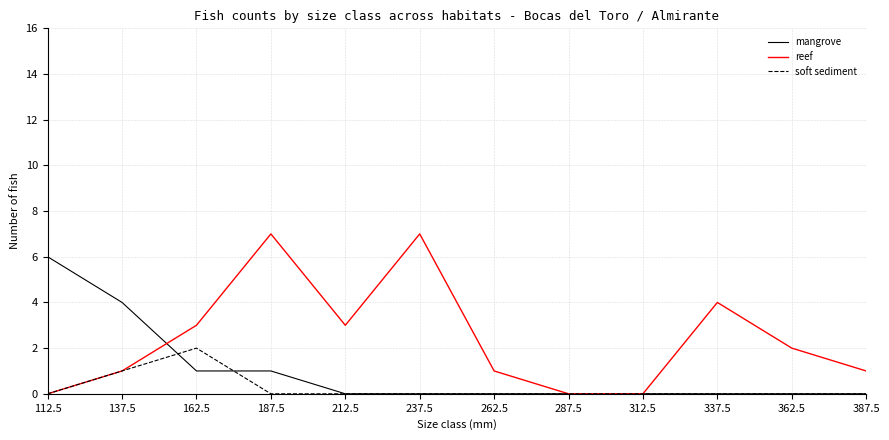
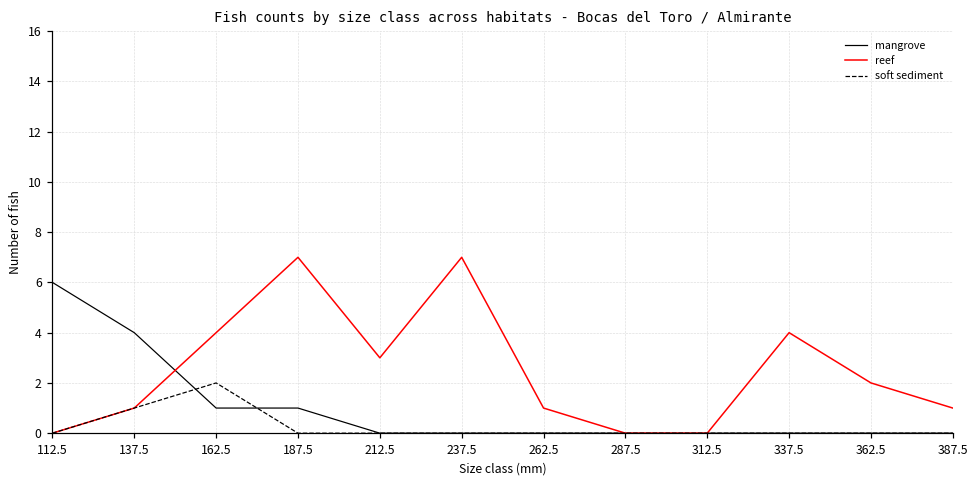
  {
    "reef": {
-     "162.5": 3,
+     "162.5": 4,
      "187.5": 7,
      "212.5": 3,
      "237.5": 7,
      "262.5": 1,
      "337.5": 4,
      "362.5": 2,
      "387.5": 1
    }
  }
